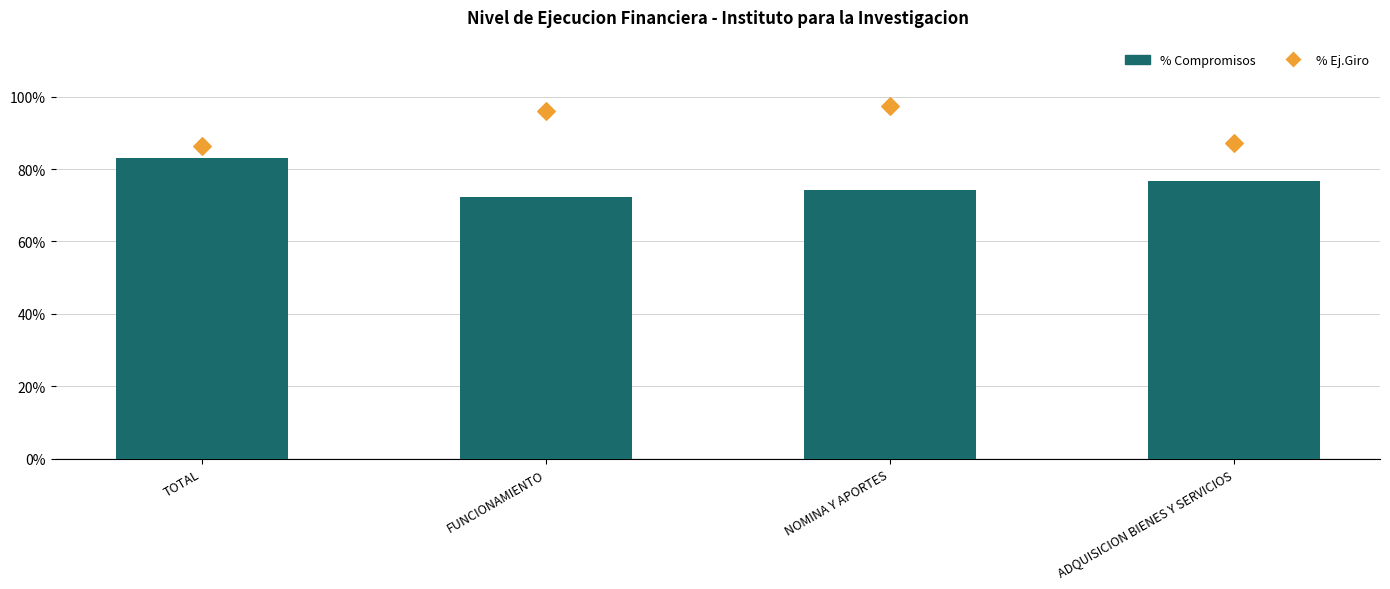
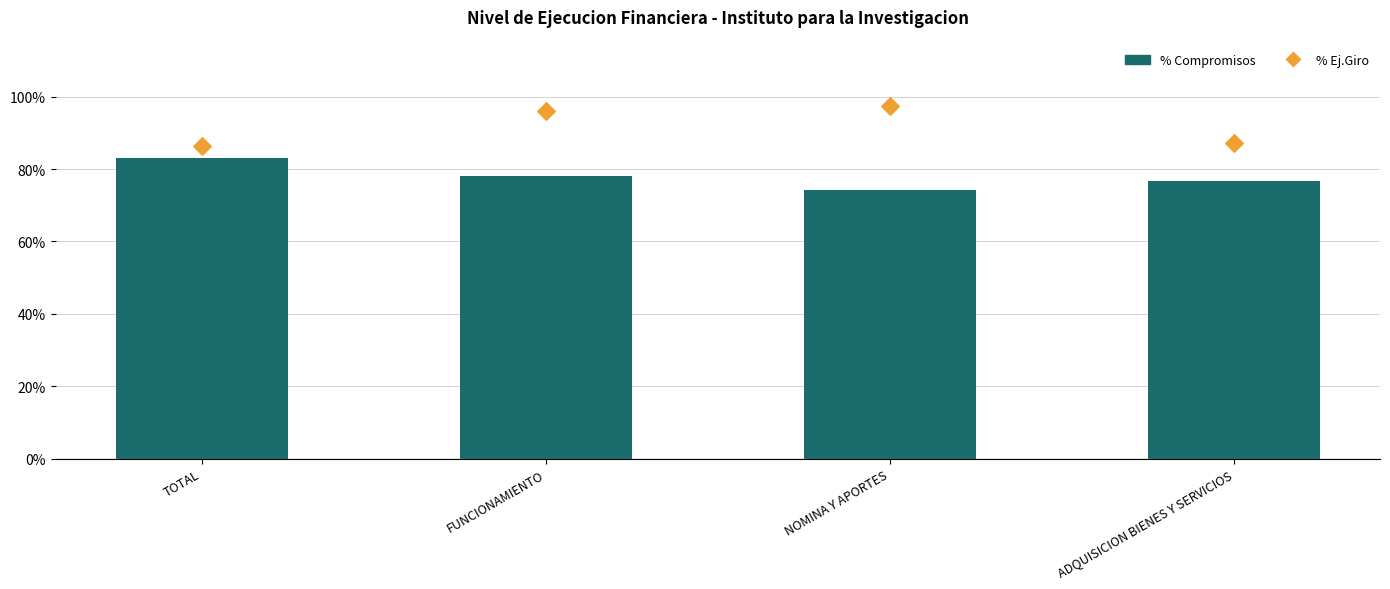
  {
    "% Compromisos": {
      "TOTAL": "83%",
-     "FUNCIONAMIENTO": "72%",
+     "FUNCIONAMIENTO": "78%",
      "NOMINA Y APORTES": "74%",
      "ADQUISICION BIENES Y SERVICIOS": "77%"
    }
  }
